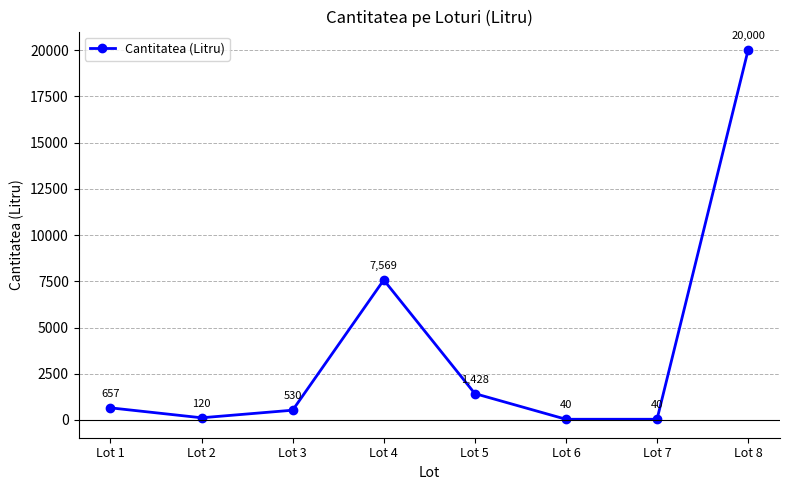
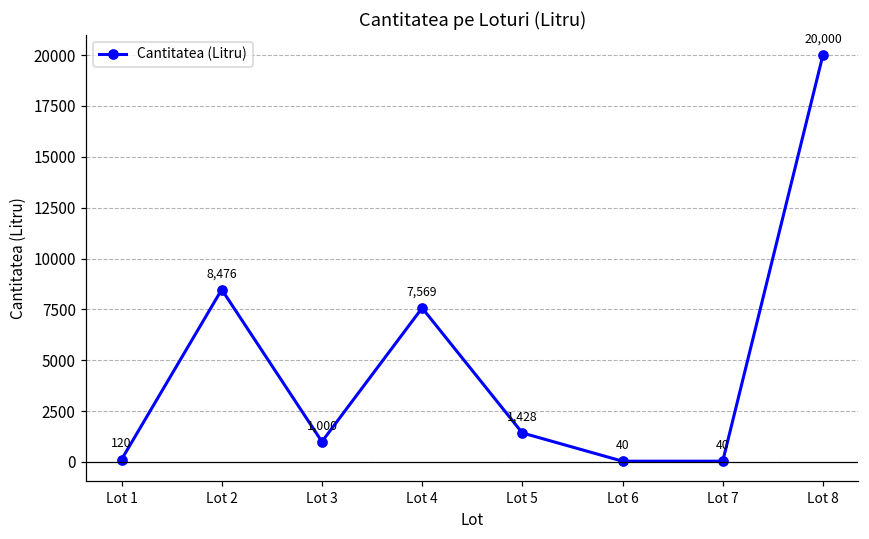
  {
-   "Lot 1": "657",
-   "Lot 2": "120",
-   "Lot 3": "530",
+   "Lot 1": "120",
+   "Lot 2": "8,476",
+   "Lot 3": "1,000",
    "Lot 4": "7,569",
    "Lot 5": "1,428",
    "Lot 6": "40",
    "Lot 7": "40",
    "Lot 8": "20,000"
  }
